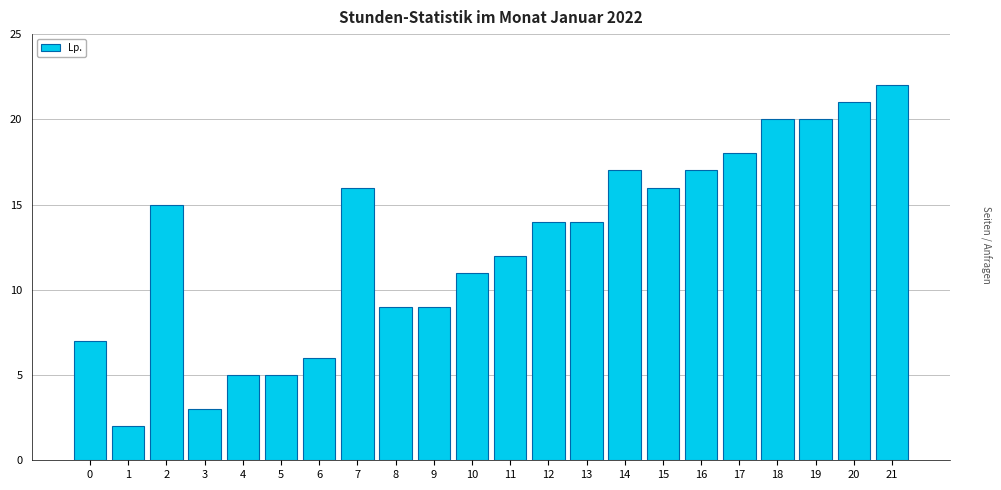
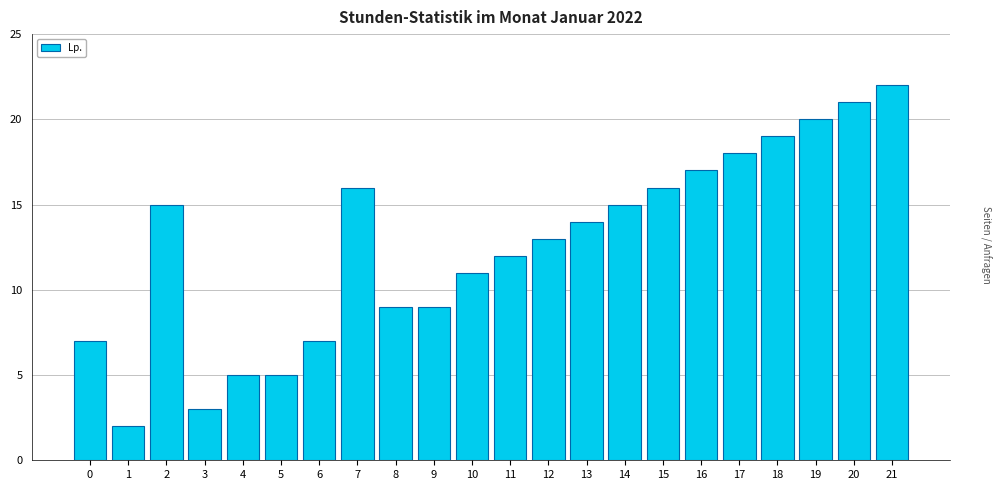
  {
    "0": 7,
    "1": 2,
    "2": 15,
    "3": 3,
    "4": 5,
    "5": 5,
-   "6": 6,
+   "6": 7,
    "7": 16,
    "8": 9,
    "9": 9,
    "10": 11,
    "11": 12,
-   "12": 14,
+   "12": 13,
    "13": 14,
-   "14": 17,
+   "14": 15,
    "15": 16,
    "16": 17,
    "17": 18,
-   "18": 20,
+   "18": 19,
    "19": 20,
    "20": 21,
    "21": 22
  }
